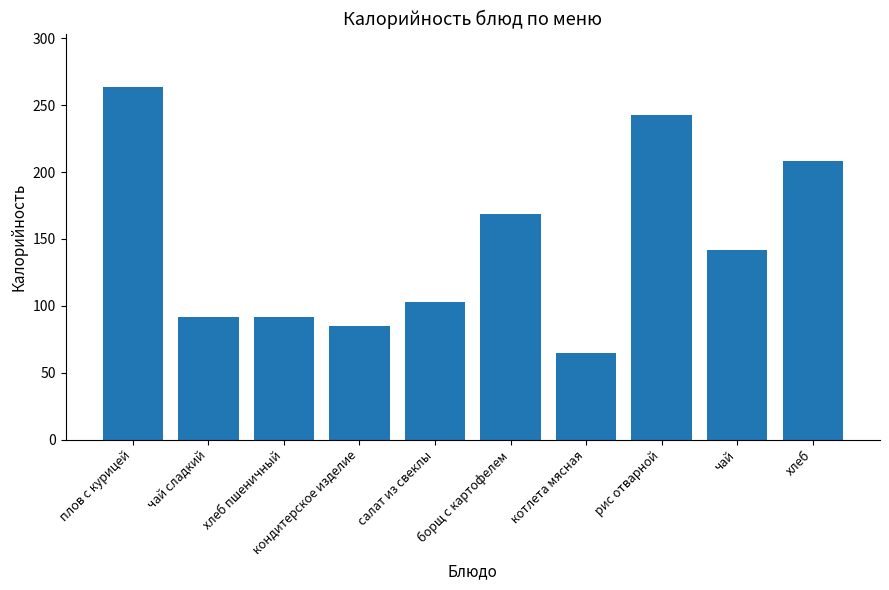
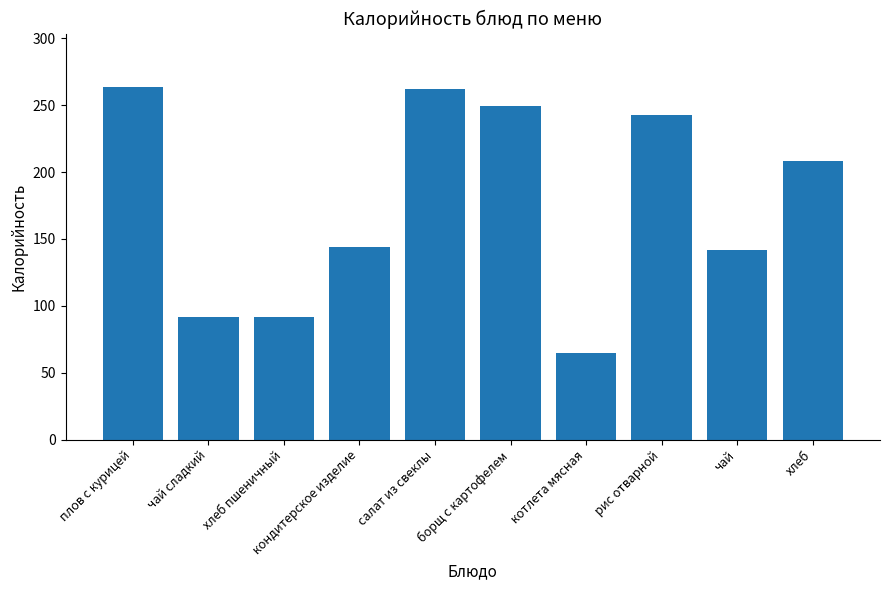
  {
    "плов с курицей": 264,
    "чай сладкий": 92,
    "хлеб пшеничный": 92,
-   "кондитерское изделие": 85,
-   "салат из свеклы": 103,
-   "борщ с картофелем": 169,
+   "кондитерское изделие": 144,
+   "салат из свеклы": 262,
+   "борщ с картофелем": 249,
    "котлета мясная": 65,
    "рис отварной": 243,
    "чай": 142,
    "хлеб": 208
  }
